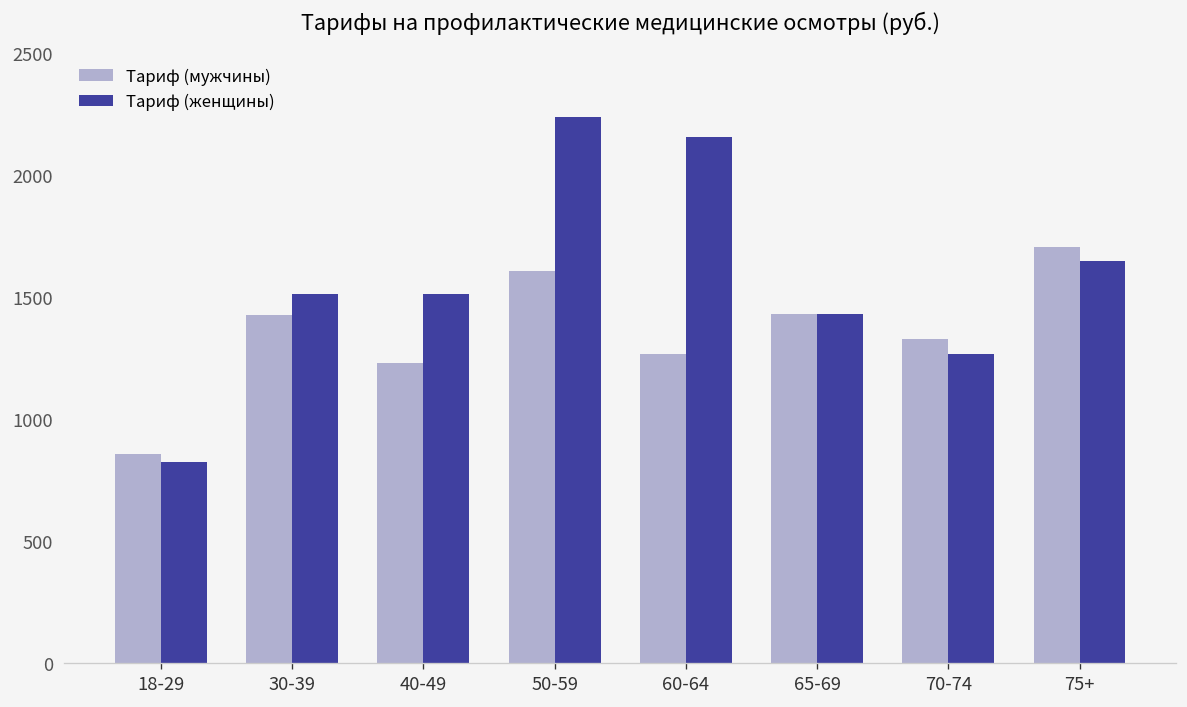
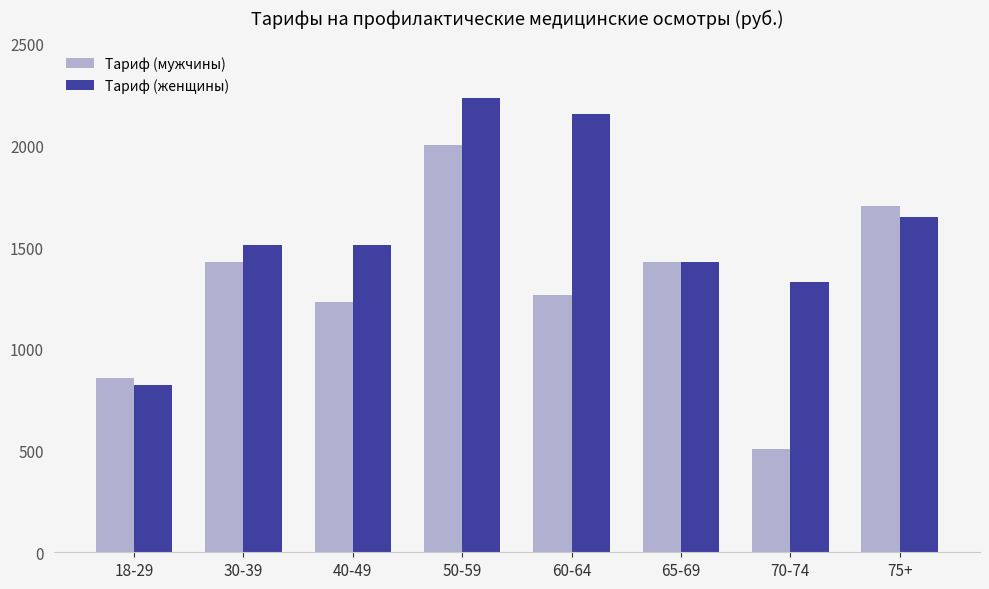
  {
    "Тариф (мужчины)": {
      "18-29": 860,
      "30-39": 1430,
      "40-49": 1230,
-     "50-59": 1600,
+     "50-59": 2000,
      "60-64": 1270,
      "65-69": 1430,
-     "70-74": 1330,
+     "70-74": 510,
      "75+": 1700
    },
    "Тариф (женщины)": {
      "18-29": 820,
      "30-39": 1510,
      "40-49": 1510,
      "50-59": 2240,
      "60-64": 2150,
      "65-69": 1430,
-     "70-74": 1270,
+     "70-74": 1330,
      "75+": 1650
    }
  }
